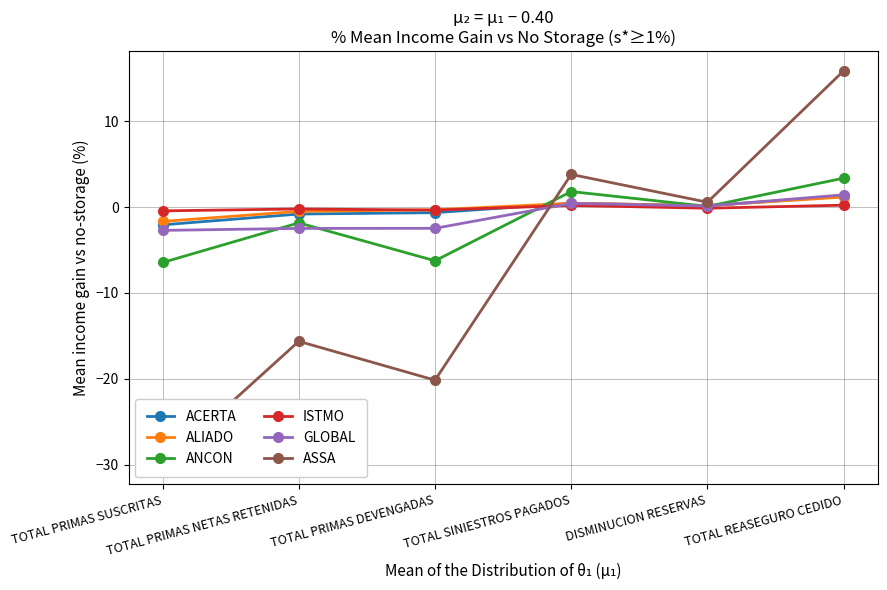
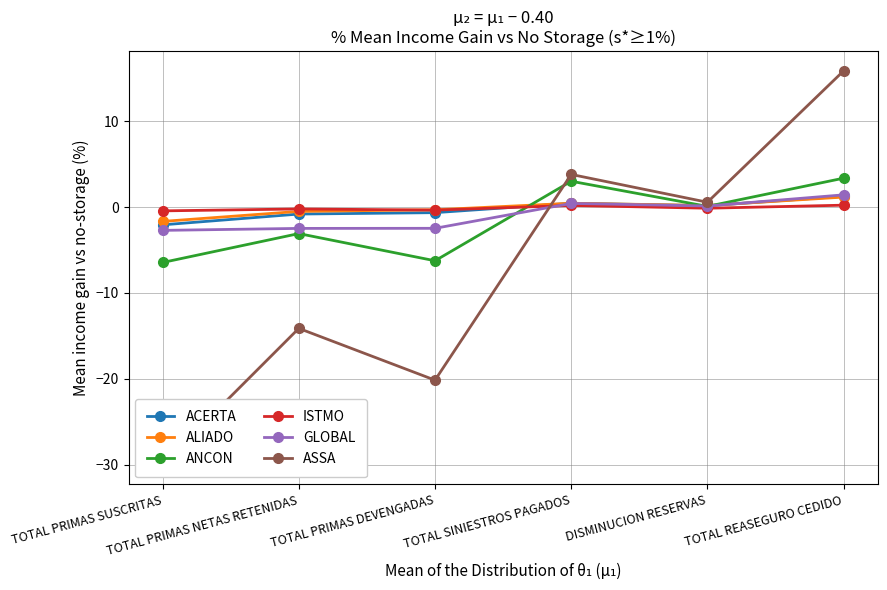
  {
    "ACERTA": {
      "TOTAL PRIMAS SUSCRITAS": -2,
      "TOTAL PRIMAS NETAS RETENIDAS": -1
    },
    "ALIADO": {
      "TOTAL PRIMAS SUSCRITAS": -2
    },
    "ANCON": {
      "TOTAL PRIMAS SUSCRITAS": -6,
-     "TOTAL PRIMAS NETAS RETENIDAS": -2,
+     "TOTAL PRIMAS NETAS RETENIDAS": -3,
      "TOTAL PRIMAS DEVENGADAS": -6,
-     "TOTAL SINIESTROS PAGADOS": 2,
+     "TOTAL SINIESTROS PAGADOS": 3,
      "TOTAL REASEGURO CEDIDO": 3
    },
    "ISTMO": {
      "TOTAL PRIMAS SUSCRITAS": 0,
      "TOTAL REASEGURO CEDIDO": 0
    },
    "GLOBAL": {
      "TOTAL PRIMAS SUSCRITAS": -3,
      "TOTAL PRIMAS NETAS RETENIDAS": -2,
      "TOTAL PRIMAS DEVENGADAS": -2
    },
    "ASSA": {
-     "TOTAL PRIMAS NETAS RETENIDAS": -16,
+     "TOTAL PRIMAS NETAS RETENIDAS": -14,
      "TOTAL PRIMAS DEVENGADAS": -20,
      "TOTAL SINIESTROS PAGADOS": 4,
      "DISMINUCION RESERVAS": 1,
      "TOTAL REASEGURO CEDIDO": 16
    }
  }
